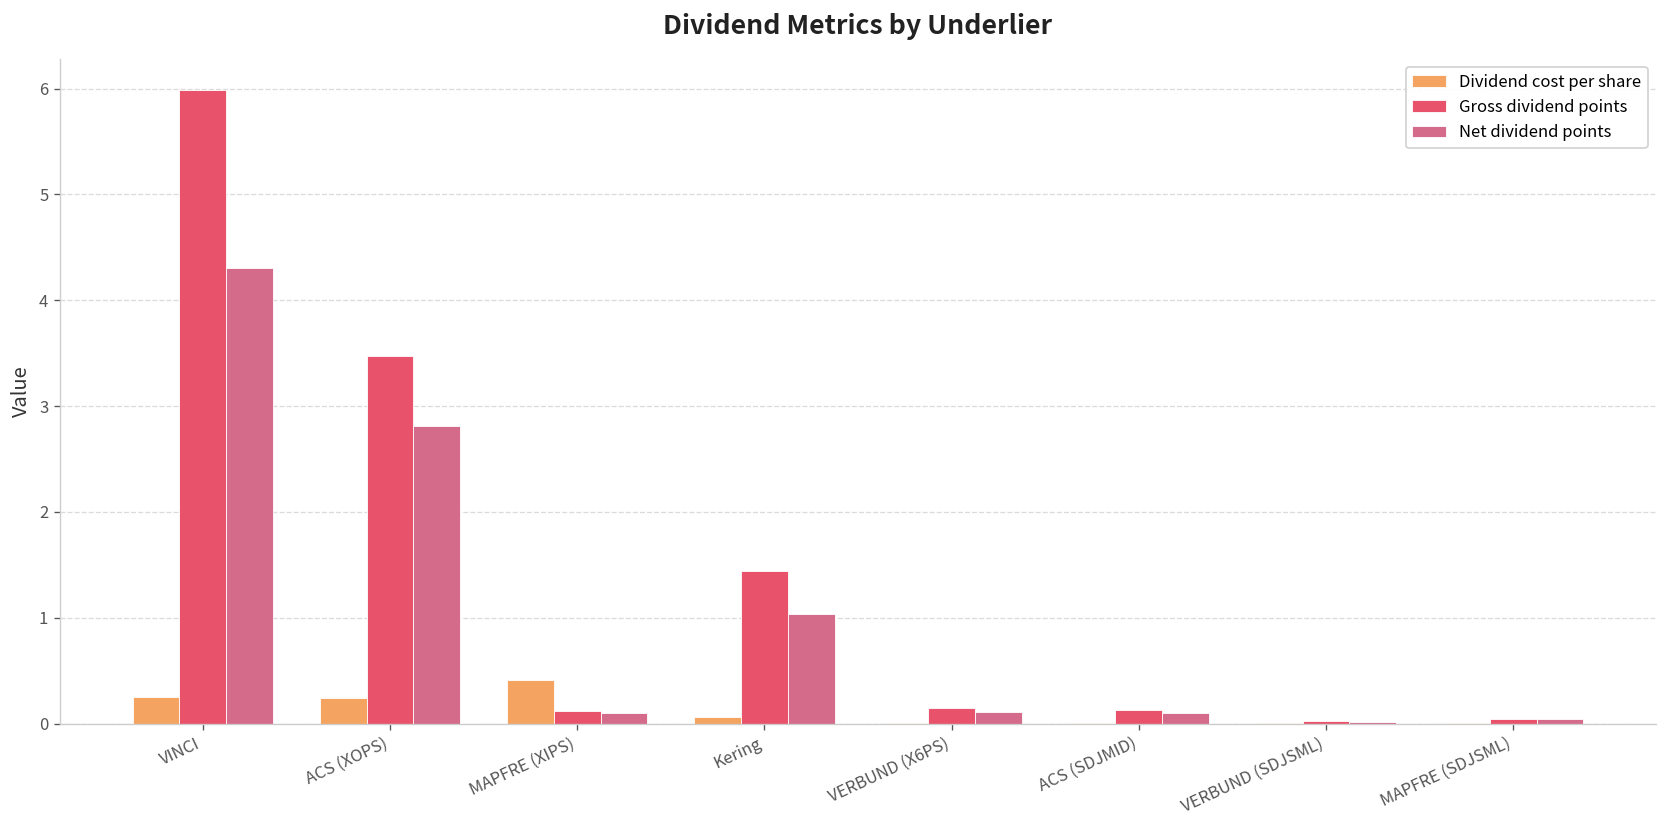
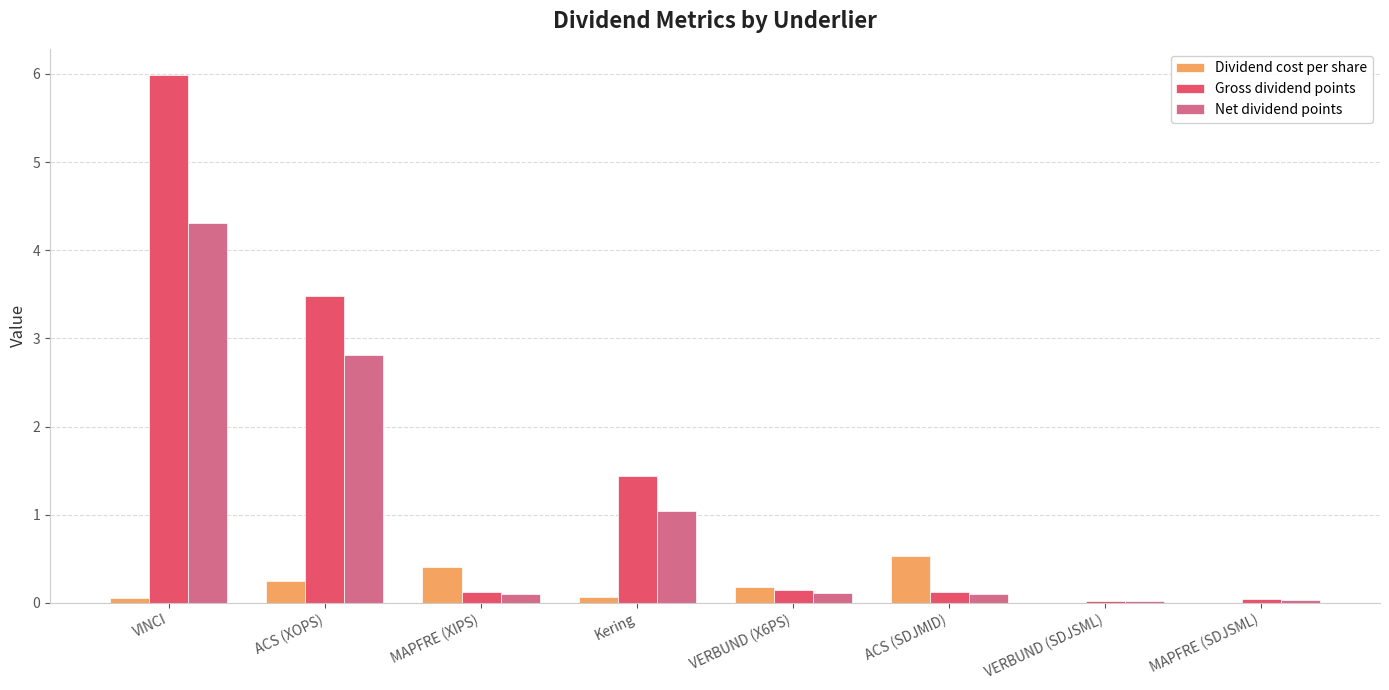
  {
    "Dividend cost per share": {
-     "VINCI": 0.3,
+     "VINCI": 0.1,
      "ACS (XOPS)": 0.2,
      "MAPFRE (XIPS)": 0.4,
      "Kering": 0.1,
-     "VERBUND (X6PS)": 0.0,
-     "ACS (SDJMID)": 0.0
+     "VERBUND (X6PS)": 0.2,
+     "ACS (SDJMID)": 0.5
    }
  }
